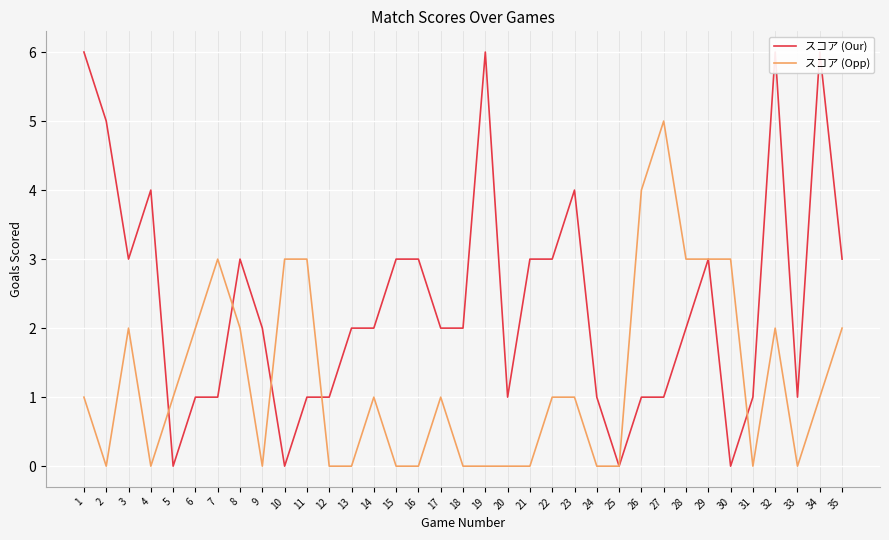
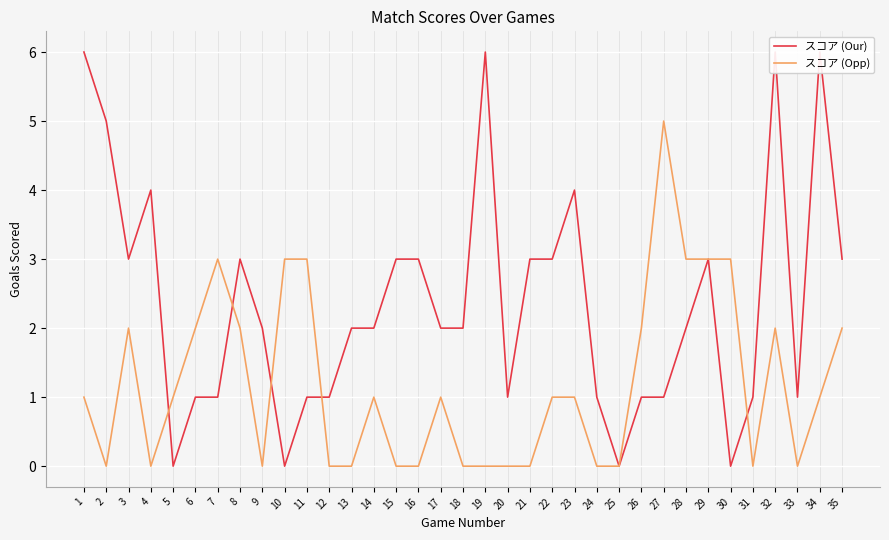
  {
    "スコア (Our)": {
      "1": 6,
      "2": 5,
      "3": 3,
      "4": 4,
      "5": 0,
      "6": 1,
      "7": 1,
      "8": 3,
      "9": 2,
      "10": 0,
      "11": 1,
      "12": 1,
      "13": 2,
      "14": 2,
      "15": 3,
      "16": 3,
      "17": 2,
      "18": 2,
      "19": 6,
      "20": 1,
      "21": 3,
      "22": 3,
      "23": 4,
      "24": 1,
      "26": 1,
      "27": 1,
      "28": 2,
      "30": 0,
      "31": 1,
      "33": 1,
      "35": 3
    },
    "スコア (Opp)": {
      "1": 1,
      "2": 0,
      "3": 2,
      "4": 0,
      "5": 1,
      "6": 2,
      "7": 3,
      "8": 2,
      "9": 0,
      "10": 3,
      "11": 3,
      "12": 0,
      "13": 0,
      "14": 1,
      "15": 0,
      "16": 0,
      "17": 1,
      "18": 0,
      "19": 0,
      "20": 0,
      "21": 0,
      "22": 1,
      "23": 1,
      "24": 0,
-     "26": 4,
+     "26": 2,
      "27": 5,
      "28": 3,
      "30": 3,
      "31": 0,
      "32": 2,
      "33": 0,
      "34": 1,
      "35": 2
    }
  }
